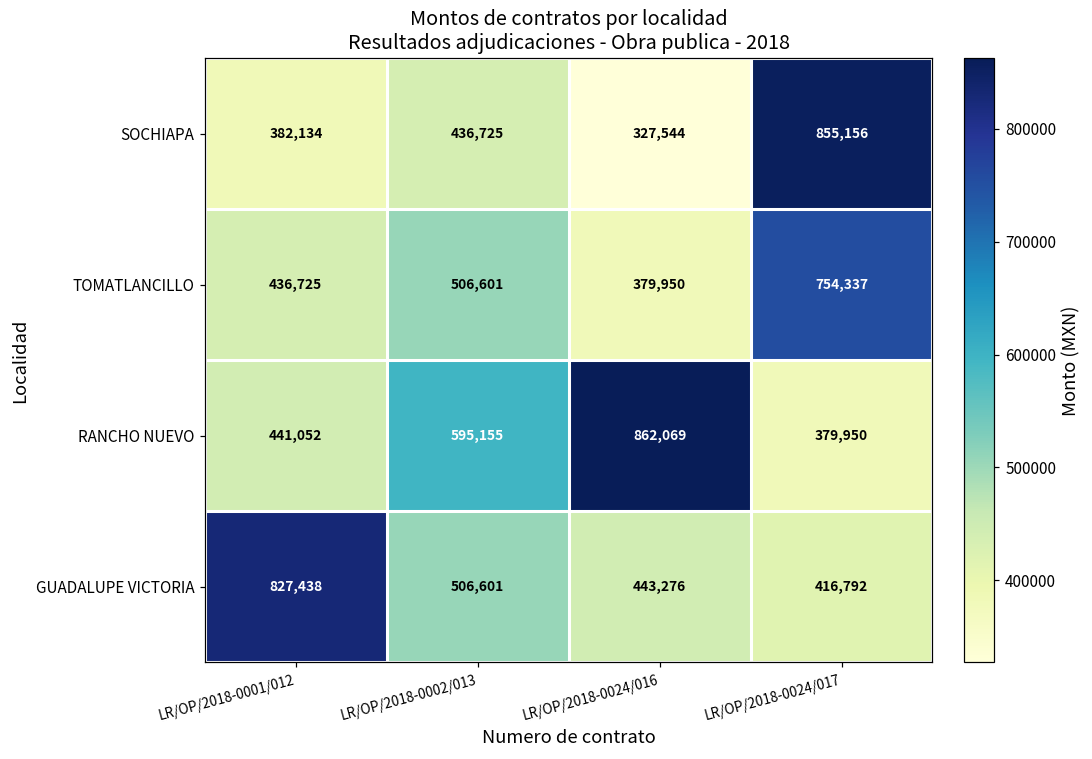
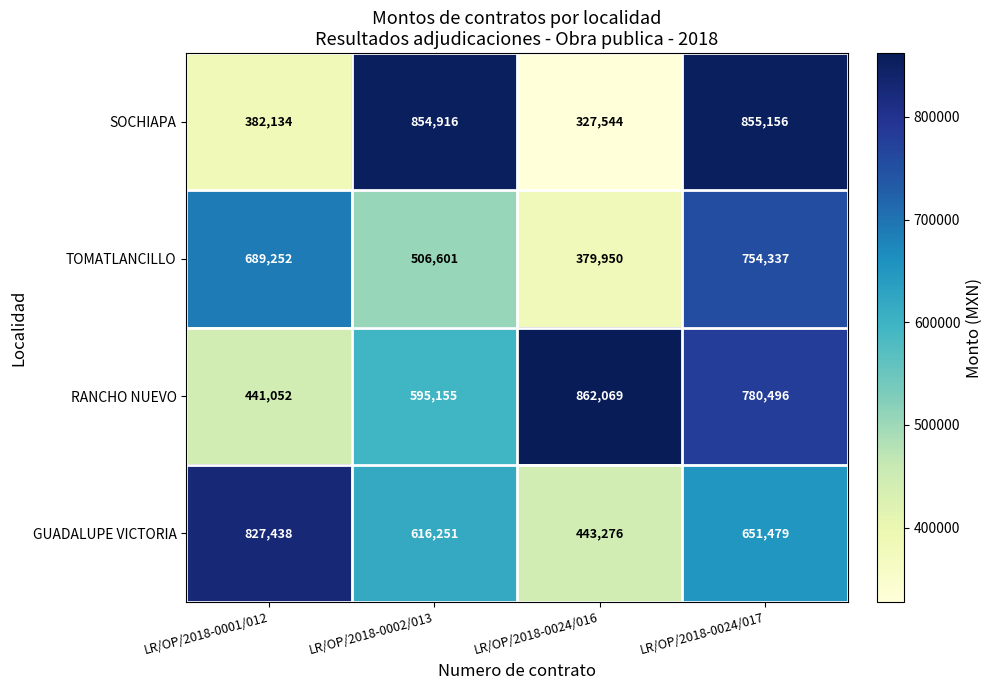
  {
    "SOCHIAPA": {
      "LR/OP/2018-0001/012": "382,134",
-     "LR/OP/2018-0002/013": "436,725",
+     "LR/OP/2018-0002/013": "854,916",
      "LR/OP/2018-0024/016": "327,544",
      "LR/OP/2018-0024/017": "855,156"
    },
    "TOMATLANCILLO": {
-     "LR/OP/2018-0001/012": "436,725",
+     "LR/OP/2018-0001/012": "689,252",
      "LR/OP/2018-0002/013": "506,601",
      "LR/OP/2018-0024/016": "379,950",
      "LR/OP/2018-0024/017": "754,337"
    },
    "RANCHO NUEVO": {
      "LR/OP/2018-0001/012": "441,052",
      "LR/OP/2018-0002/013": "595,155",
      "LR/OP/2018-0024/016": "862,069",
-     "LR/OP/2018-0024/017": "379,950"
+     "LR/OP/2018-0024/017": "780,496"
    },
    "GUADALUPE VICTORIA": {
      "LR/OP/2018-0001/012": "827,438",
-     "LR/OP/2018-0002/013": "506,601",
+     "LR/OP/2018-0002/013": "616,251",
      "LR/OP/2018-0024/016": "443,276",
-     "LR/OP/2018-0024/017": "416,792"
+     "LR/OP/2018-0024/017": "651,479"
    }
  }
